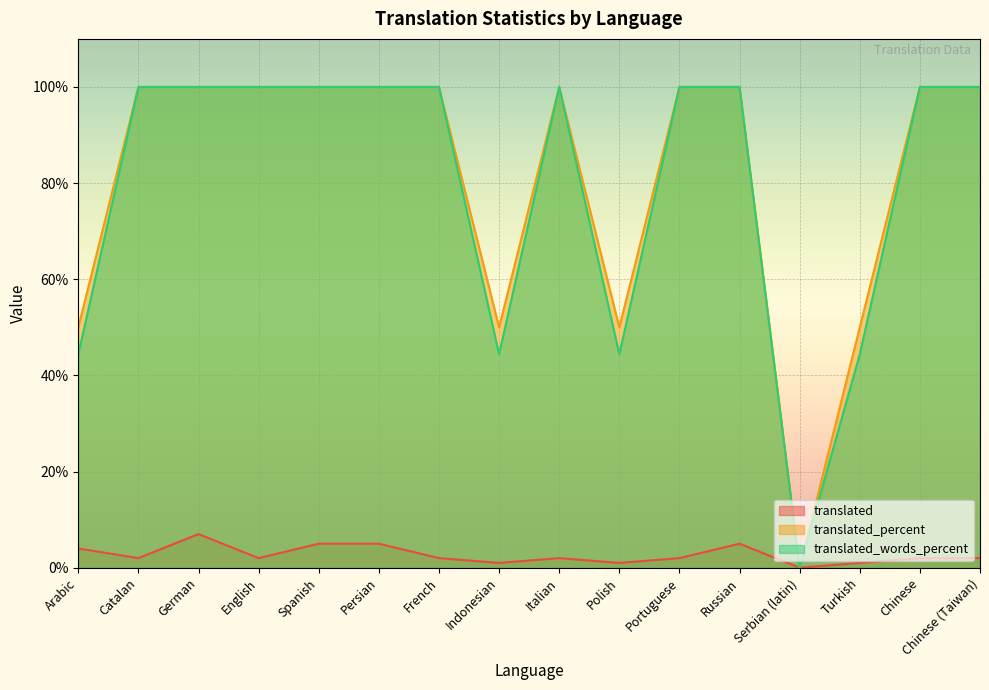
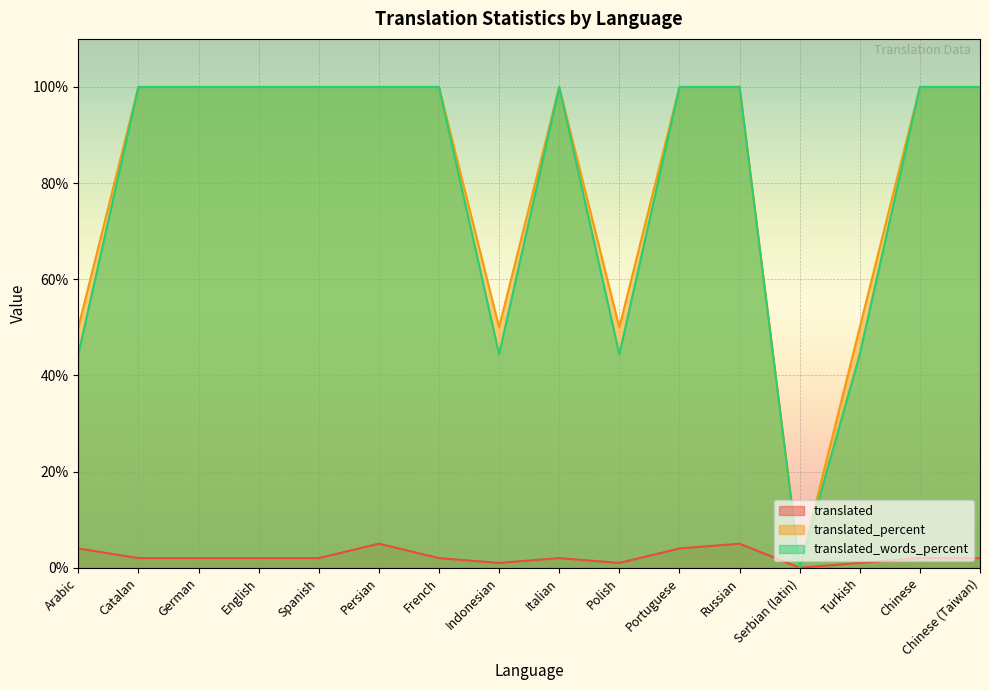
  {
    "translated": {
      "Arabic": "4%",
      "Catalan": "2%",
-     "German": "7%",
+     "German": "2%",
      "English": "2%",
-     "Spanish": "5%",
+     "Spanish": "2%",
      "Persian": "5%",
      "French": "2%",
      "Indonesian": "1%",
      "Italian": "2%",
      "Polish": "1%",
-     "Portuguese": "2%",
+     "Portuguese": "4%",
      "Russian": "5%",
      "Turkish": "1%",
      "Chinese (Taiwan)": "2%"
    },
    "translated_percent": {
      "Arabic": "50%",
      "Indonesian": "50%",
      "Polish": "50%",
      "Turkish": "50%"
    },
    "translated_words_percent": {
      "Arabic": "44%",
      "Indonesian": "44%",
      "Polish": "44%",
      "Turkish": "44%"
    }
  }
